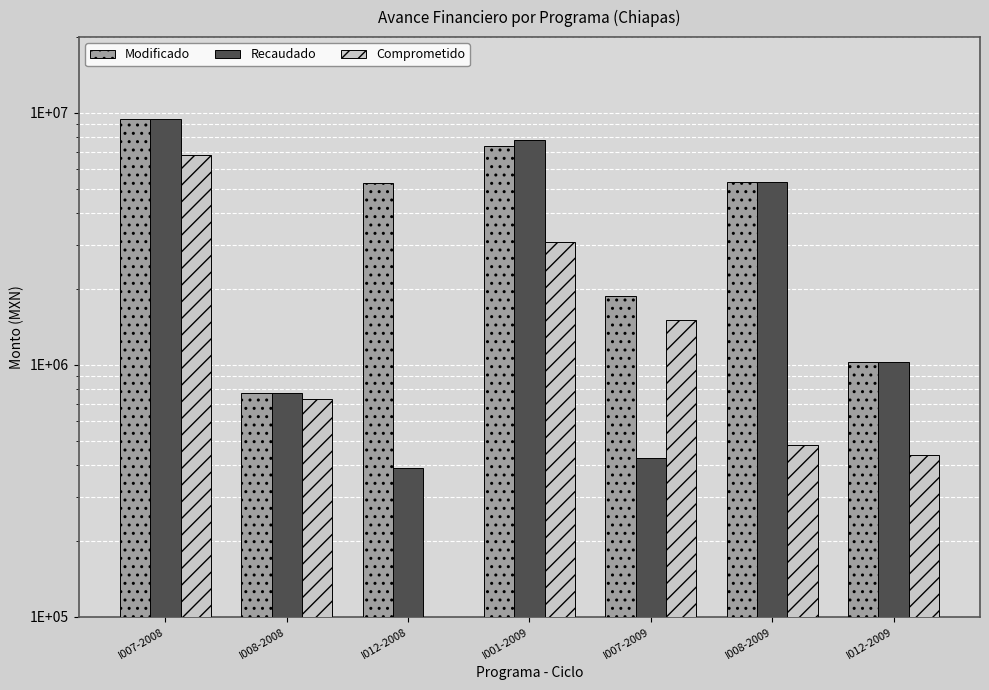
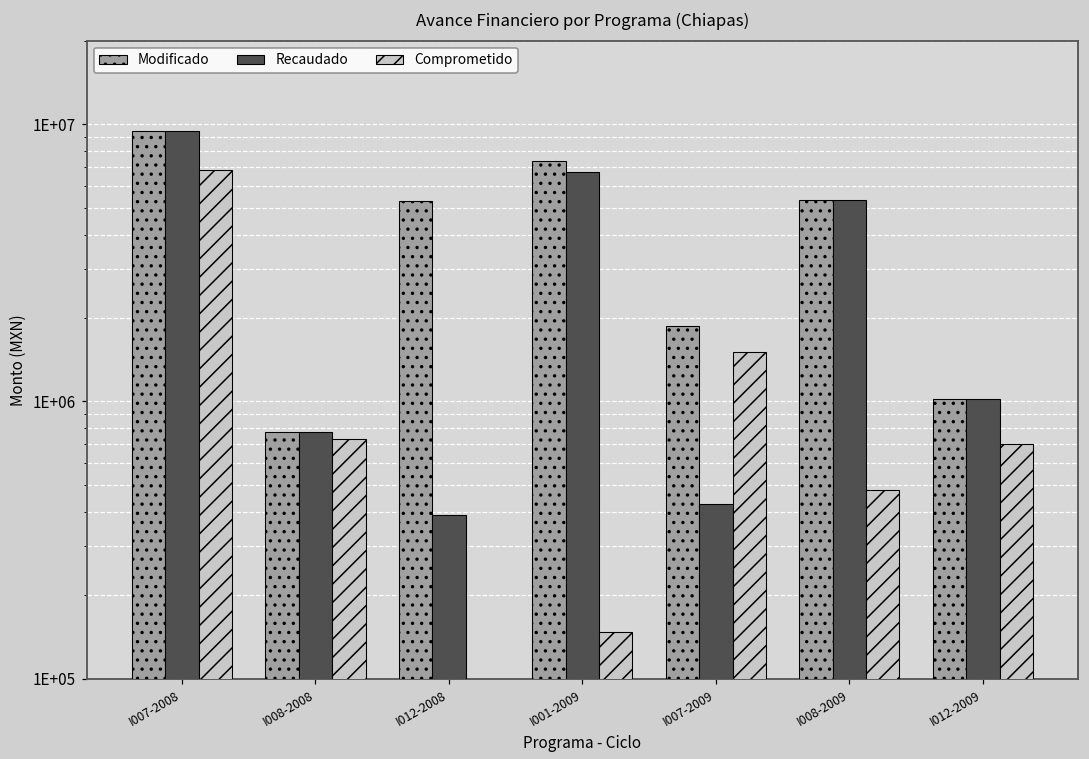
  {
    "Modificado": {
      "I007-2008": 9400000,
      "I008-2008": 770000,
      "I012-2008": 5300000,
      "I001-2009": 7400000,
      "I007-2009": 1900000,
      "I008-2009": 5300000,
      "I012-2009": 1020000
    },
    "Recaudado": {
      "I007-2008": 9400000,
      "I008-2008": 770000,
      "I012-2008": 390000,
-     "I001-2009": 7800000,
+     "I001-2009": 6700000,
      "I007-2009": 430000,
      "I008-2009": 5300000,
      "I012-2009": 1020000
    },
    "Comprometido": {
      "I007-2008": 6800000,
      "I008-2008": 730000,
-     "I001-2009": 3100000,
+     "I001-2009": 150000,
      "I007-2009": 1500000,
      "I008-2009": 480000,
-     "I012-2009": 440000
+     "I012-2009": 700000
    }
  }
